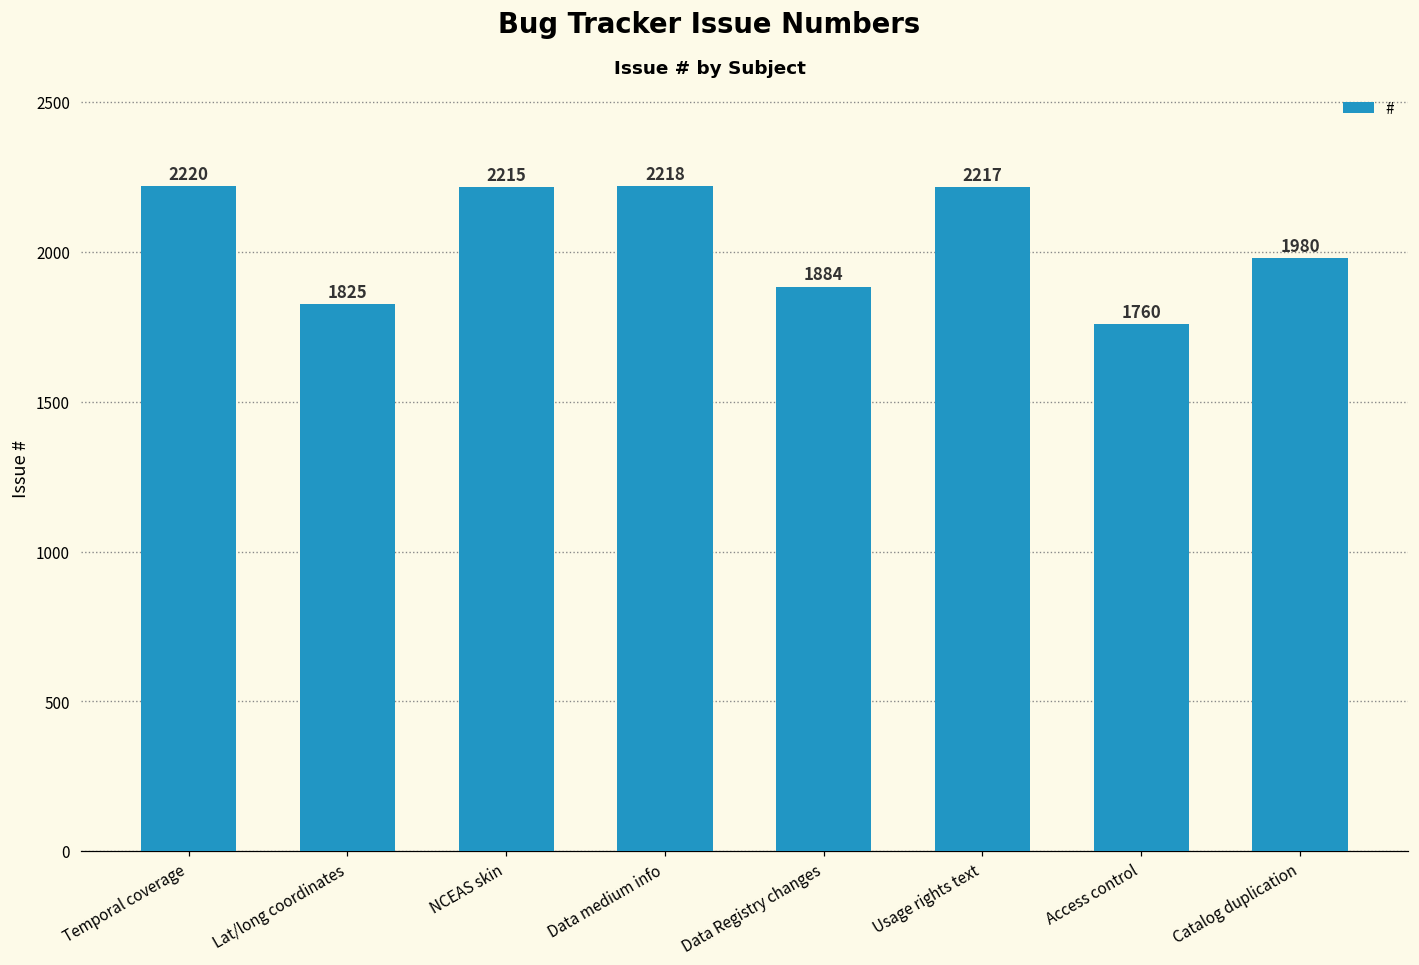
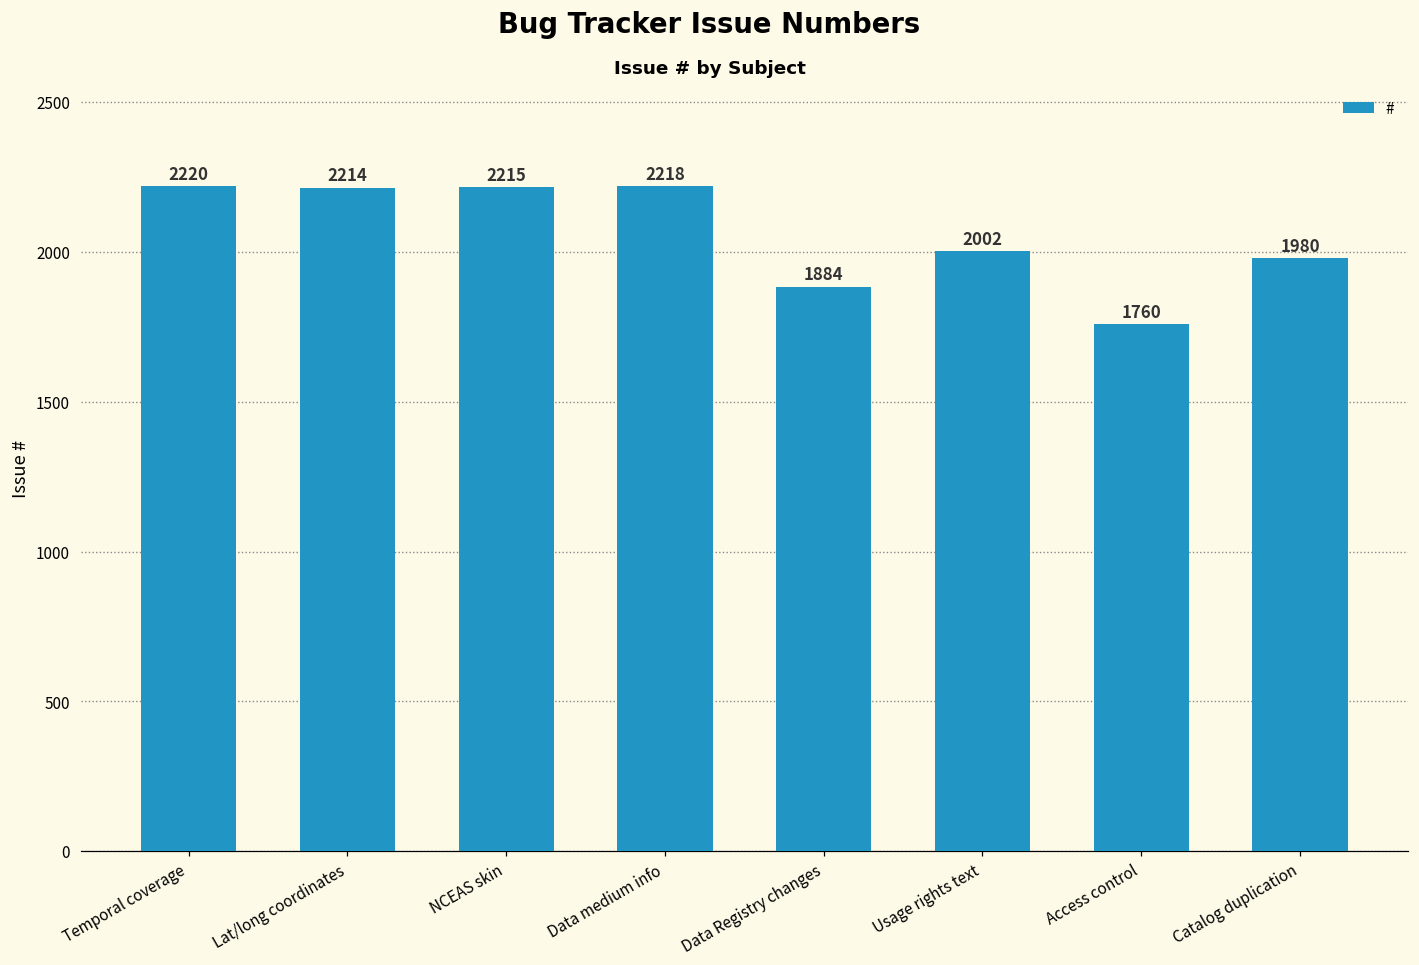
  {
    "Temporal coverage": 2220,
-   "Lat/long coordinates": 1825,
+   "Lat/long coordinates": 2214,
    "NCEAS skin": 2215,
    "Data medium info": 2218,
    "Data Registry changes": 1884,
-   "Usage rights text": 2217,
+   "Usage rights text": 2002,
    "Access control": 1760,
    "Catalog duplication": 1980
  }
